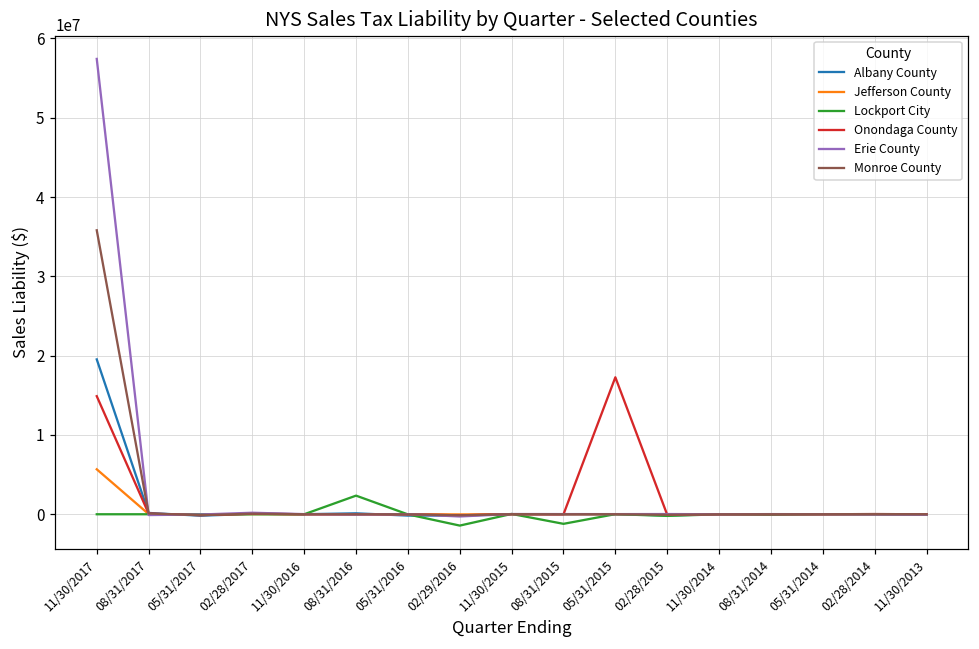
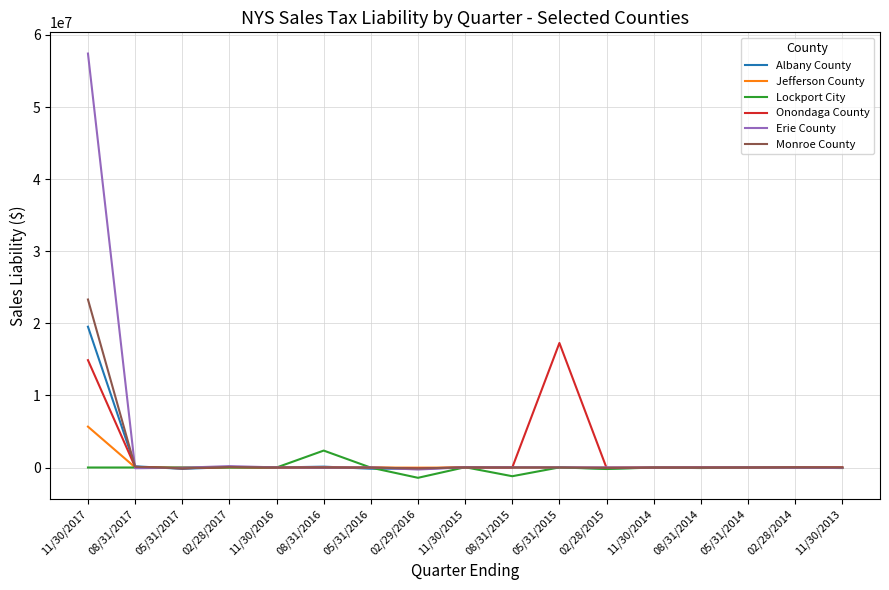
  {
    "Albany County": {
      "11/30/2017": 20000000
    },
    "Jefferson County": {
      "11/30/2017": 6000000
    },
    "Lockport City": {
      "11/30/2017": 0,
      "08/31/2016": 2000000,
      "02/29/2016": -1000000,
      "08/31/2015": -1000000
    },
    "Onondaga County": {
      "11/30/2017": 15000000,
      "05/31/2015": 17000000
    },
    "Erie County": {
      "11/30/2017": 57000000
    },
    "Monroe County": {
-     "11/30/2017": 36000000
+     "11/30/2017": 23000000
    }
  }
